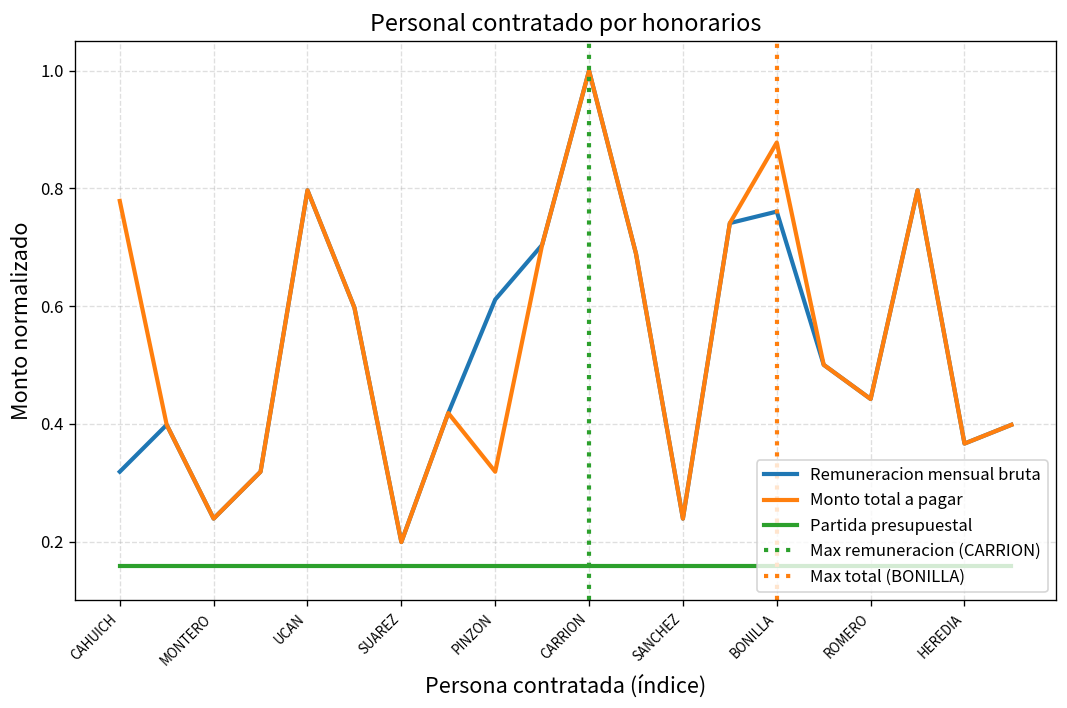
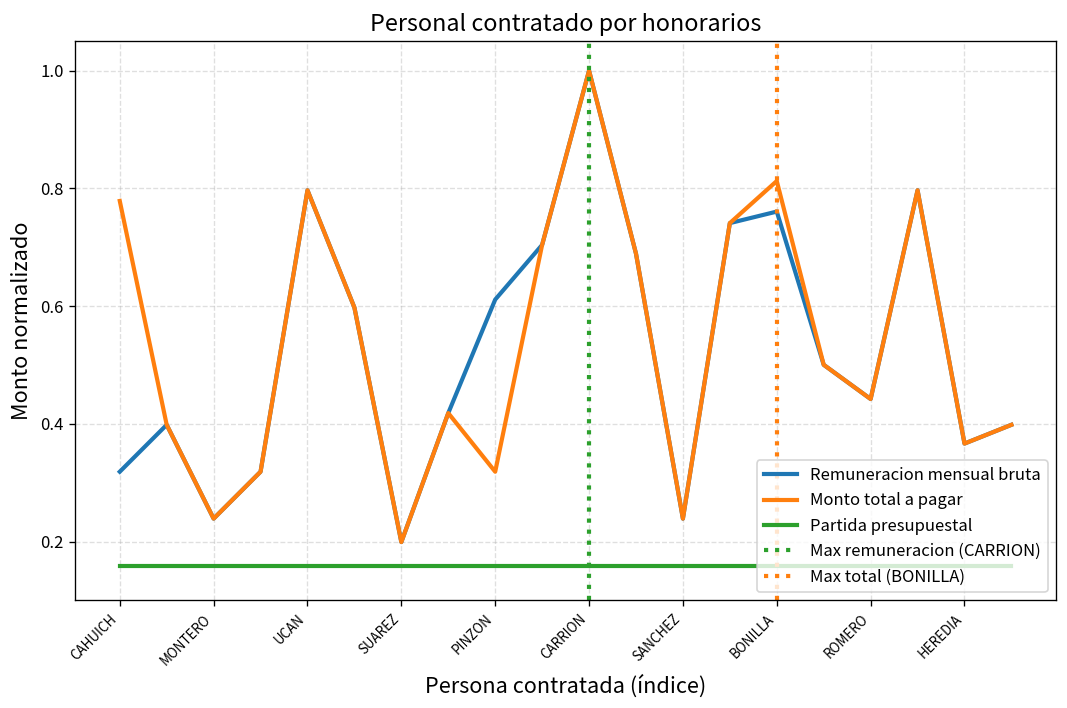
  {
    "Remuneracion mensual bruta": {
      "CAHUICH": 0.32,
      "PINZON": 0.61,
      "BONILLA": 0.76
    },
    "Monto total a pagar": {
      "CAHUICH": 0.78,
      "PINZON": 0.32,
-     "BONILLA": 0.88
+     "BONILLA": 0.81
    },
    "Partida presupuestal": {
      "CAHUICH": 0.16,
      "MONTERO": 0.16,
      "UCAN": 0.16,
      "SUAREZ": 0.16,
      "PINZON": 0.16,
      "CARRION": 0.16,
      "SANCHEZ": 0.16
    }
  }
